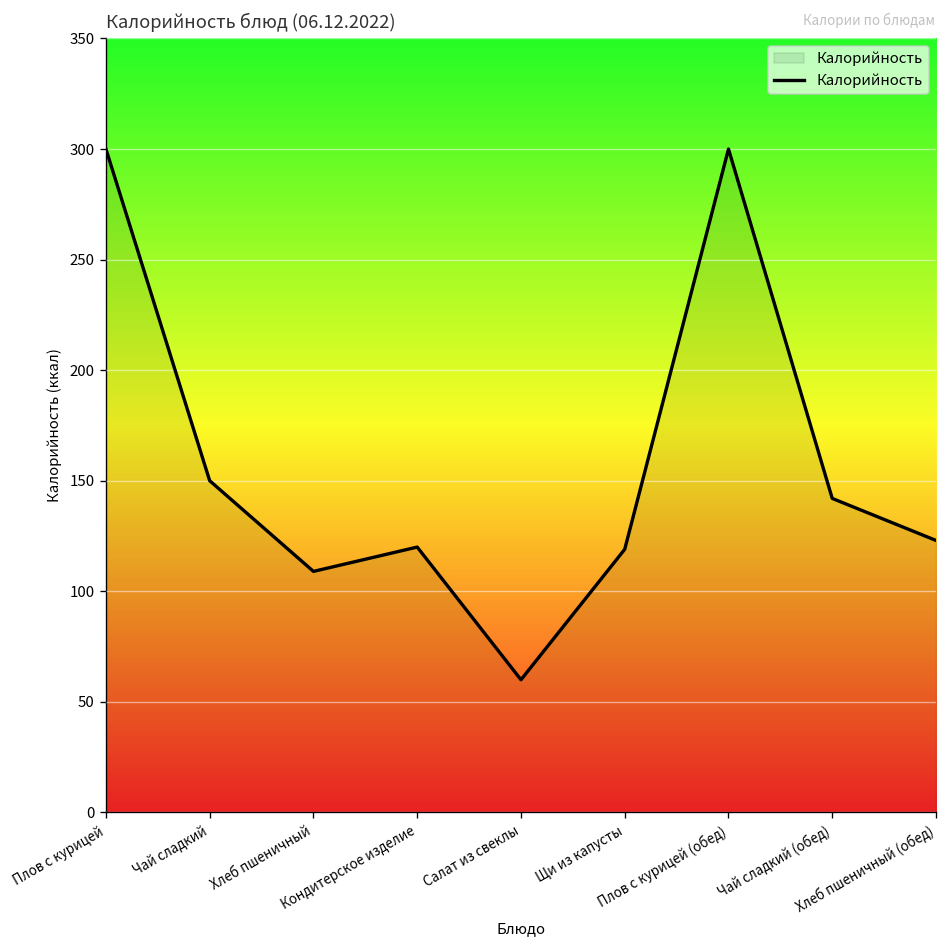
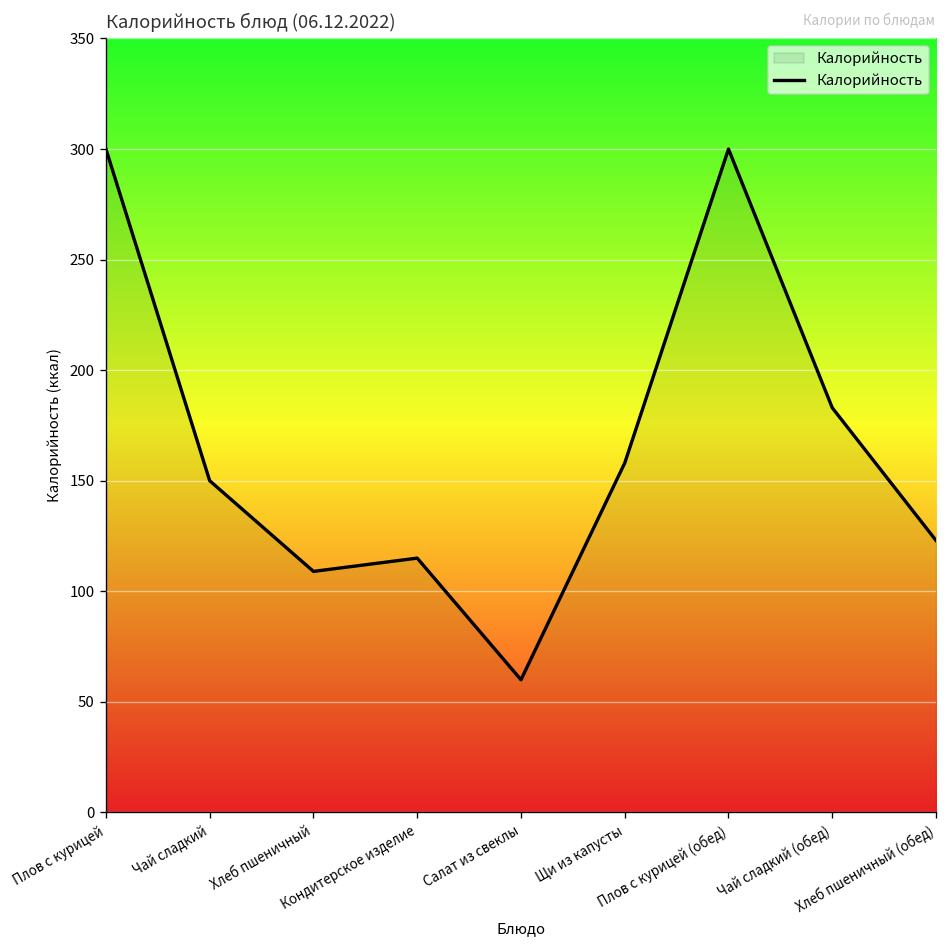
  {
    "Плов с курицей": 300,
    "Чай сладкий": 150,
    "Хлеб пшеничный": 109,
-   "Кондитерское изделие": 120,
+   "Кондитерское изделие": 115,
    "Салат из свеклы": 60,
-   "Щи из капусты": 119,
+   "Щи из капусты": 158,
    "Плов с курицей (обед)": 300,
-   "Чай сладкий (обед)": 142,
+   "Чай сладкий (обед)": 183,
    "Хлеб пшеничный (обед)": 123
  }
